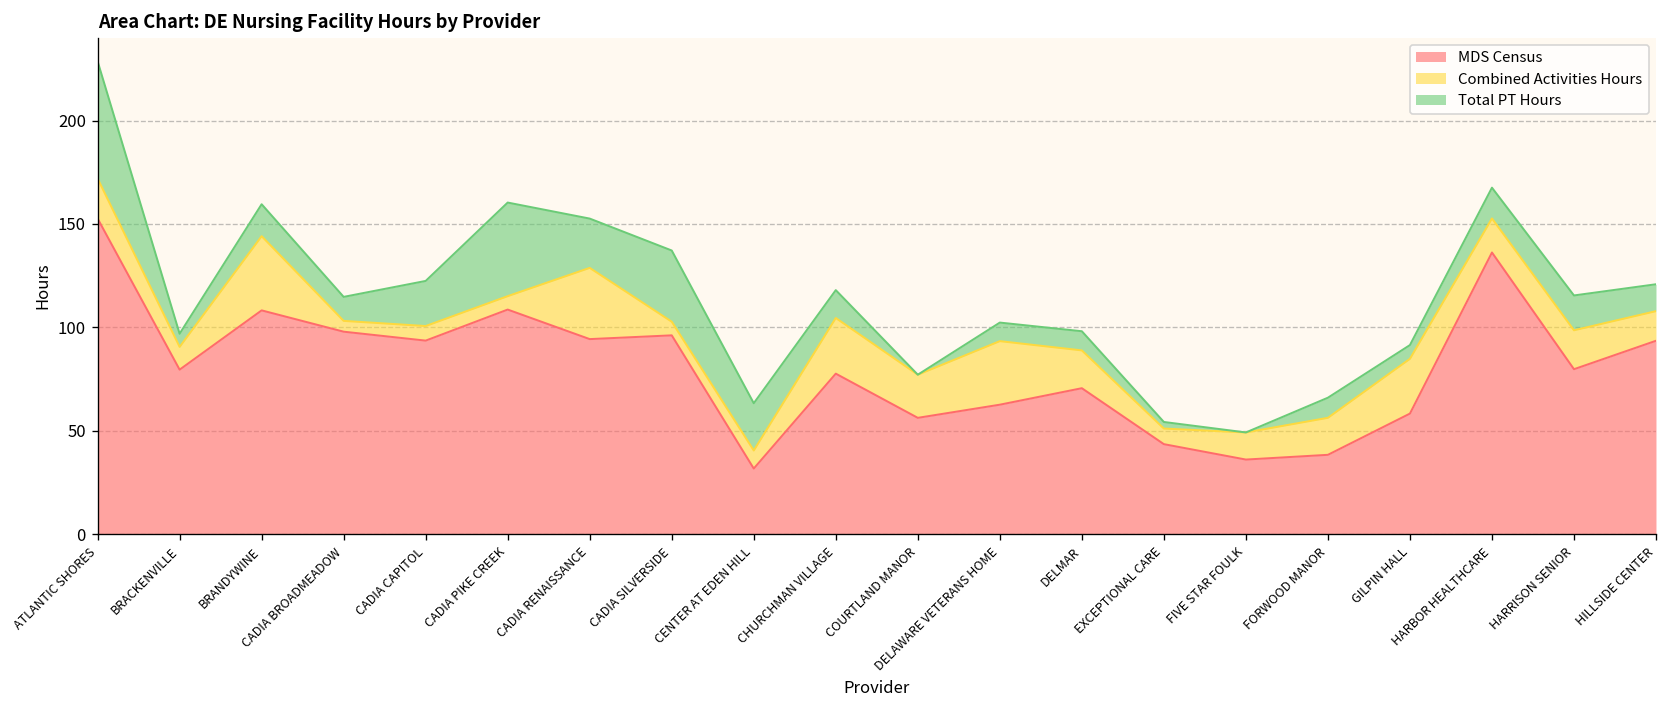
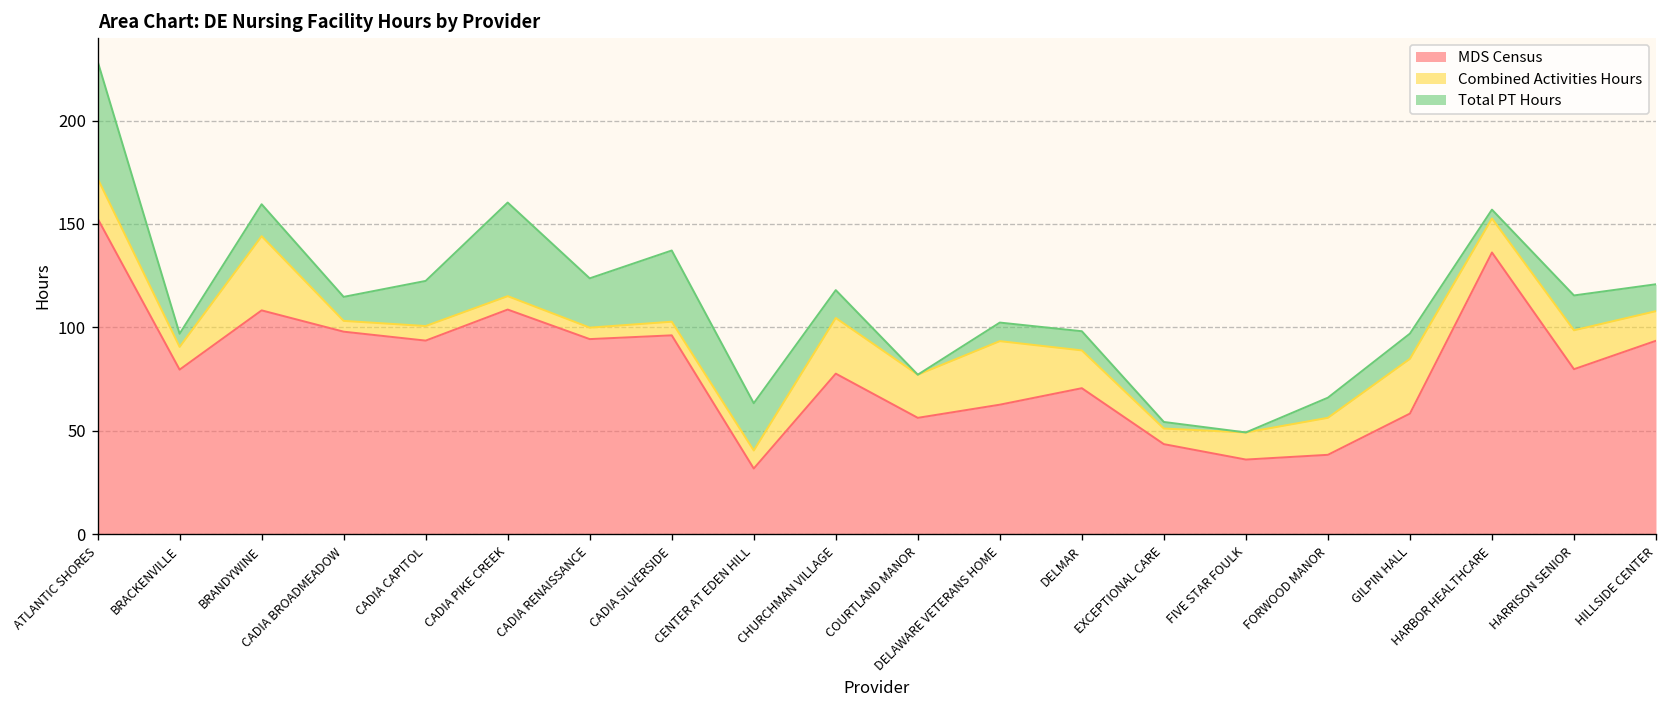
  {
    "MDS Census": {
      "ATLANTIC SHORES": 153,
      "BRACKENVILLE": 80,
      "BRANDYWINE": 108,
      "CADIA BROADMEADOW": 98,
      "CADIA CAPITOL": 94,
      "CADIA PIKE CREEK": 109,
      "CADIA RENAISSANCE": 94,
      "CADIA SILVERSIDE": 96,
      "CENTER AT EDEN HILL": 32,
      "CHURCHMAN VILLAGE": 78,
      "COURTLAND MANOR": 56,
      "DELAWARE VETERANS HOME": 63,
      "DELMAR": 71,
      "EXCEPTIONAL CARE": 44,
      "FIVE STAR FOULK": 36,
      "FORWOOD MANOR": 38,
      "GILPIN HALL": 58,
      "HARBOR HEALTHCARE": 136,
      "HARRISON SENIOR": 80,
      "HILLSIDE CENTER": 94
    },
    "Combined Activities Hours": {
      "ATLANTIC SHORES": 19,
      "BRACKENVILLE": 11,
      "BRANDYWINE": 36,
      "CADIA BROADMEADOW": 5,
      "CADIA CAPITOL": 7,
      "CADIA PIKE CREEK": 6,
-     "CADIA RENAISSANCE": 34,
+     "CADIA RENAISSANCE": 6,
      "CADIA SILVERSIDE": 7,
      "CENTER AT EDEN HILL": 9,
      "CHURCHMAN VILLAGE": 27,
      "DELAWARE VETERANS HOME": 31,
      "DELMAR": 18,
      "EXCEPTIONAL CARE": 8,
      "FORWOOD MANOR": 18,
      "GILPIN HALL": 26,
      "HARBOR HEALTHCARE": 16,
      "HARRISON SENIOR": 19,
      "HILLSIDE CENTER": 14
    },
    "Total PT Hours": {
      "ATLANTIC SHORES": 57,
      "BRACKENVILLE": 6,
      "BRANDYWINE": 15,
      "CADIA BROADMEADOW": 12,
      "CADIA CAPITOL": 22,
      "CADIA PIKE CREEK": 45,
      "CADIA RENAISSANCE": 24,
      "CADIA SILVERSIDE": 34,
      "CENTER AT EDEN HILL": 23,
      "CHURCHMAN VILLAGE": 13,
      "DELAWARE VETERANS HOME": 9,
      "DELMAR": 9,
      "EXCEPTIONAL CARE": 3,
      "FORWOOD MANOR": 10,
-     "GILPIN HALL": 7,
-     "HARBOR HEALTHCARE": 15,
+     "GILPIN HALL": 12,
+     "HARBOR HEALTHCARE": 4,
      "HARRISON SENIOR": 17,
      "HILLSIDE CENTER": 13
    }
  }
